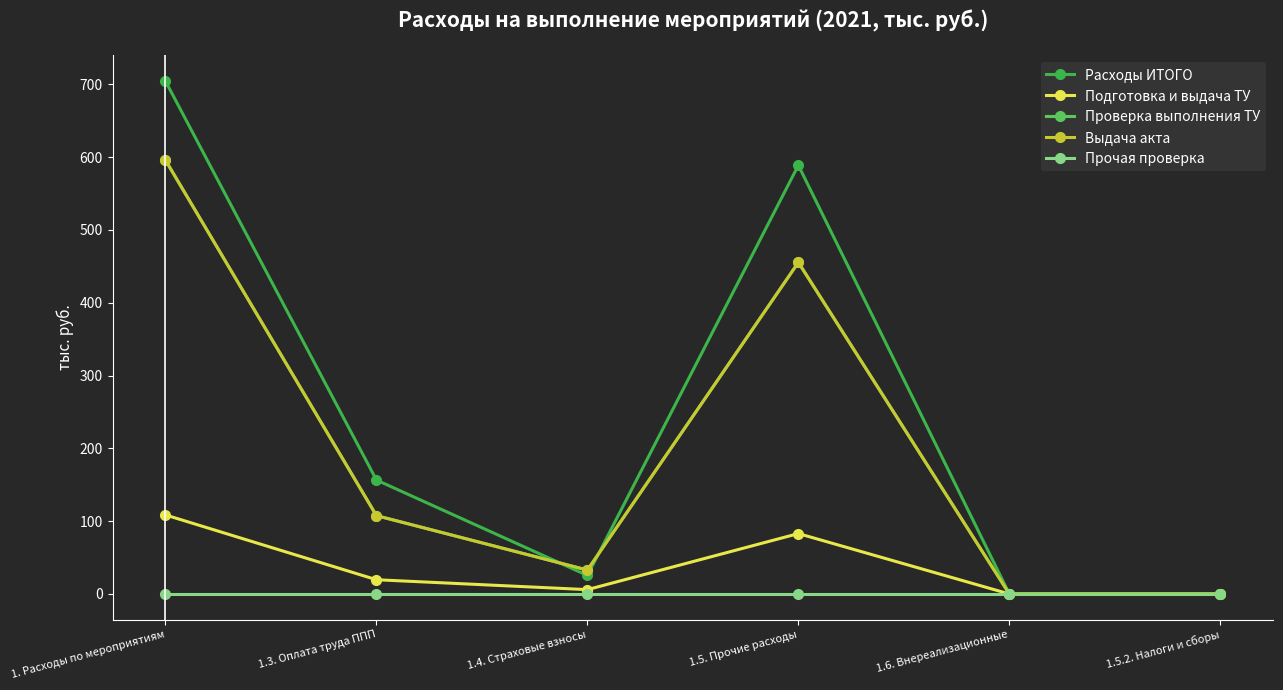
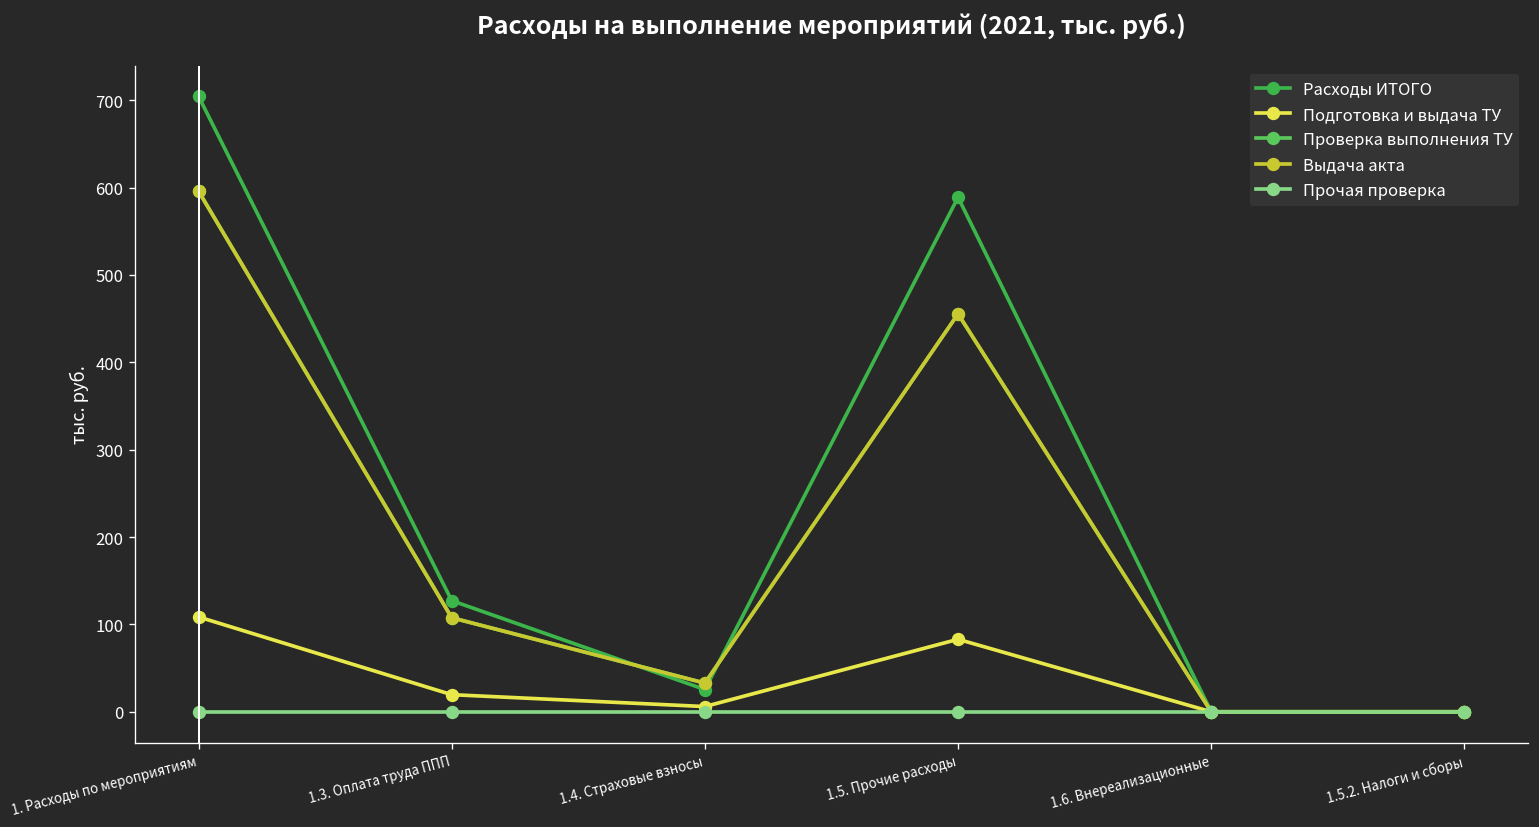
  {
    "Расходы ИТОГО": {
      "1. Расходы по мероприятиям": 700,
-     "1.3. Оплата труда ППП": 160,
+     "1.3. Оплата труда ППП": 130,
      "1.4. Страховые взносы": 30,
      "1.5. Прочие расходы": 590
    },
    "Прочая проверка": {
      "1. Расходы по мероприятиям": 0,
      "1.3. Оплата труда ППП": 0,
      "1.4. Страховые взносы": 0,
      "1.5. Прочие расходы": 0
    }
  }
